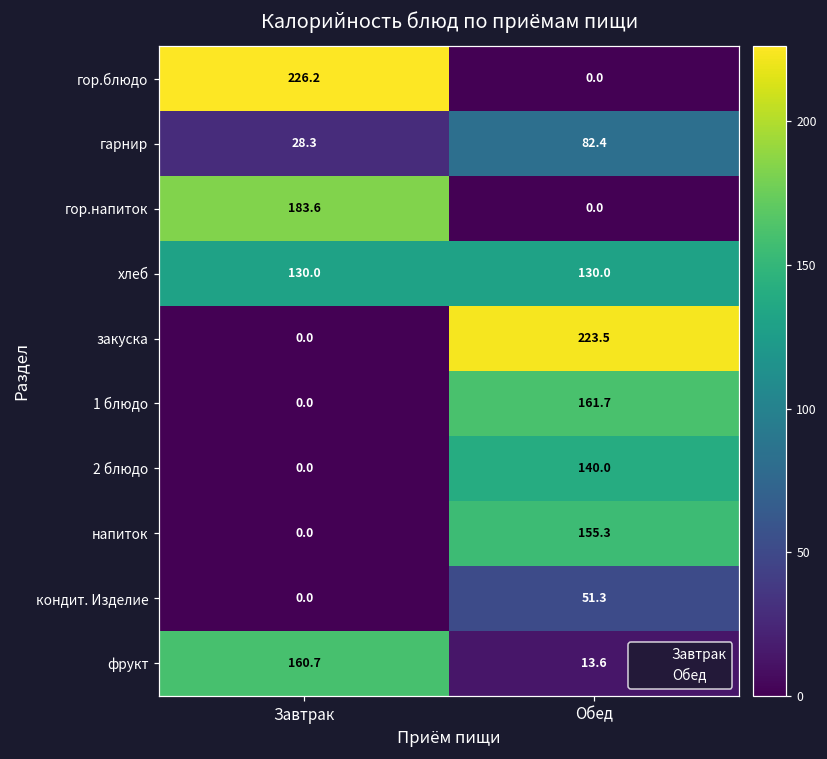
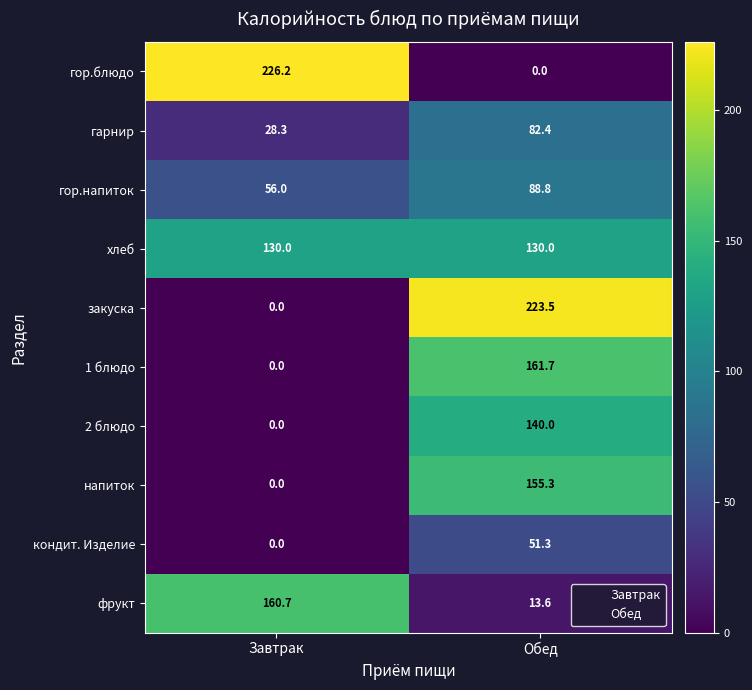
  {
    "гор.блюдо": {
      "Завтрак": 226.2,
      "Обед": 0.0
    },
    "гарнир": {
      "Завтрак": 28.3,
      "Обед": 82.4
    },
    "гор.напиток": {
-     "Завтрак": 183.6,
-     "Обед": 0.0
+     "Завтрак": 56.0,
+     "Обед": 88.8
    },
    "хлеб": {
      "Завтрак": 130.0,
      "Обед": 130.0
    },
    "закуска": {
      "Завтрак": 0.0,
      "Обед": 223.5
    },
    "1 блюдо": {
      "Завтрак": 0.0,
      "Обед": 161.7
    },
    "2 блюдо": {
      "Завтрак": 0.0,
      "Обед": 140.0
    },
    "напиток": {
      "Завтрак": 0.0,
      "Обед": 155.3
    },
    "кондит. Изделие": {
      "Завтрак": 0.0,
      "Обед": 51.3
    },
    "фрукт": {
      "Завтрак": 160.7,
      "Обед": 13.6
    }
  }
